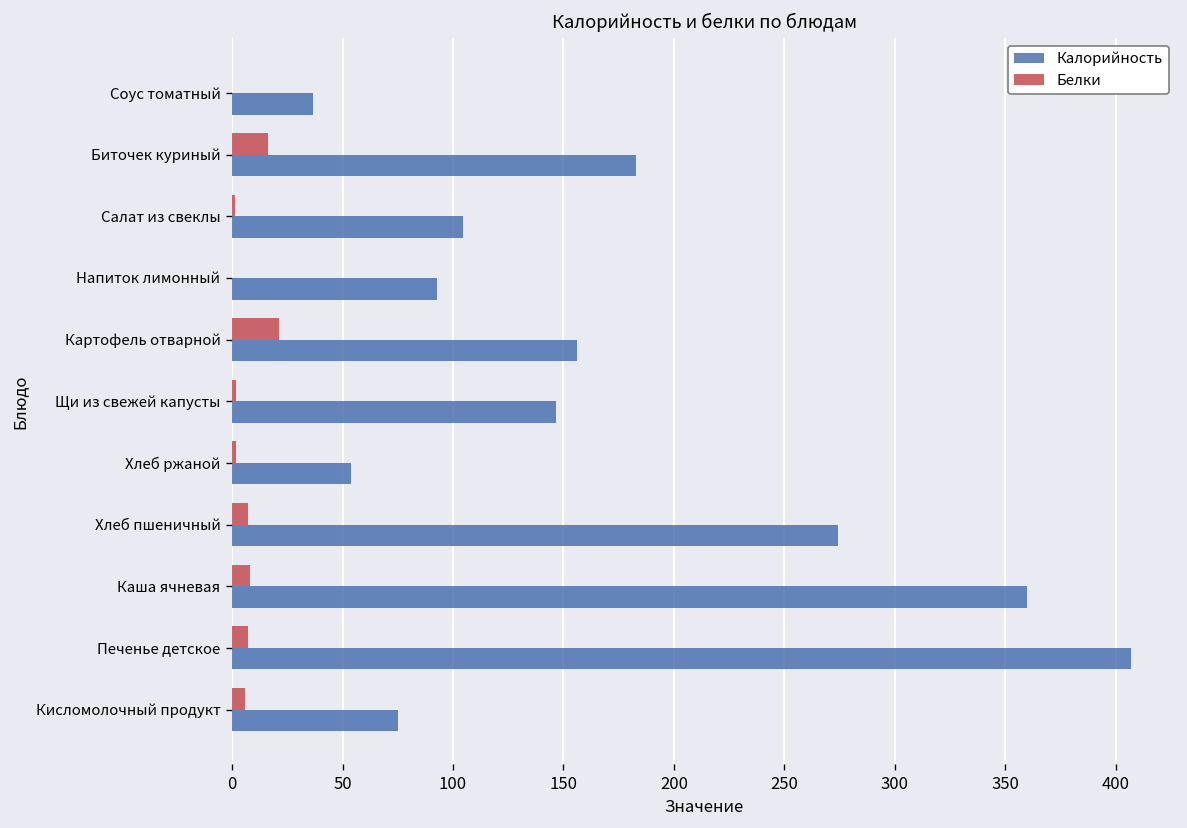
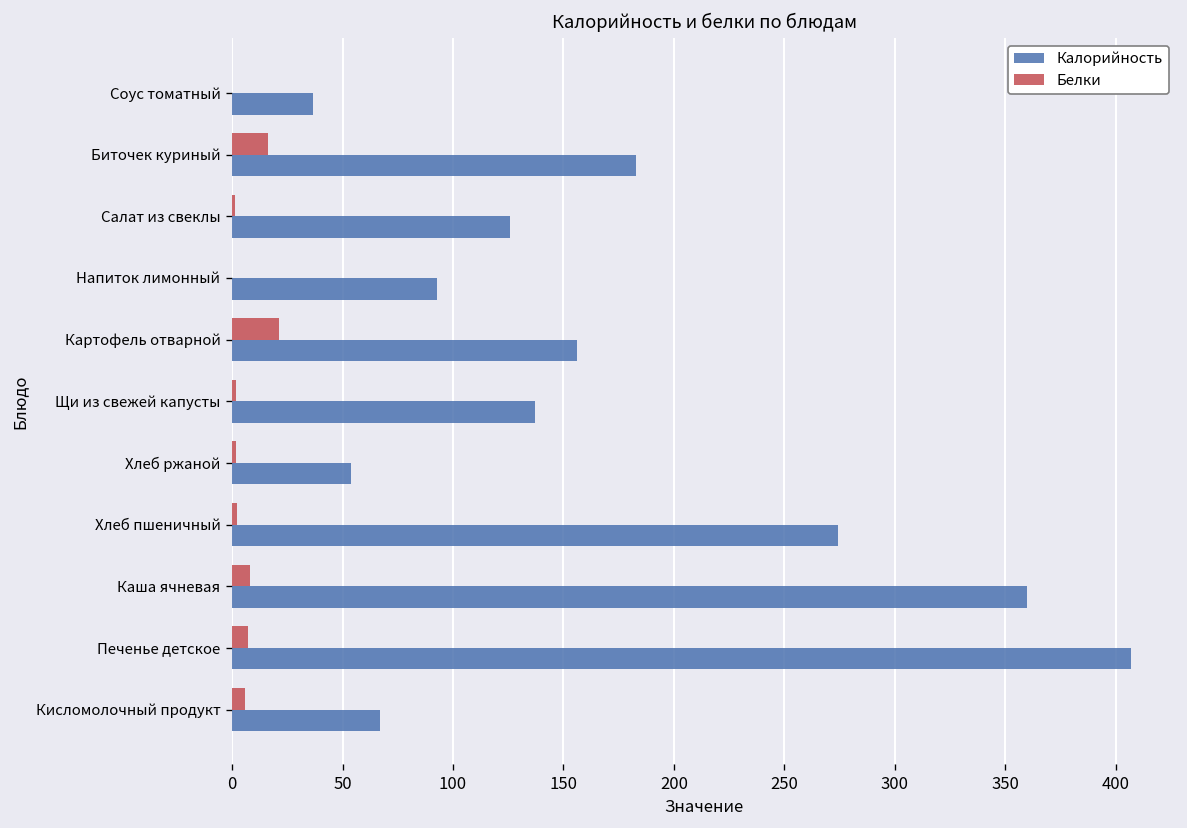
  {
    "Калорийность": {
      "Соус томатный": 37,
      "Биточек куриный": 183,
-     "Салат из свеклы": 105,
+     "Салат из свеклы": 126,
      "Напиток лимонный": 93,
      "Картофель отварной": 156,
-     "Щи из свежей капусты": 147,
+     "Щи из свежей капусты": 137,
      "Хлеб ржаной": 54,
      "Хлеб пшеничный": 274,
      "Каша ячневая": 360,
      "Печенье детское": 407,
-     "Кисломолочный продукт": 75
+     "Кисломолочный продукт": 67
    },
    "Белки": {
      "Биточек куриный": 16,
      "Салат из свеклы": 1,
      "Картофель отварной": 21,
      "Щи из свежей капусты": 2,
      "Хлеб ржаной": 2,
-     "Хлеб пшеничный": 7,
+     "Хлеб пшеничный": 2,
      "Каша ячневая": 8,
      "Печенье детское": 7,
      "Кисломолочный продукт": 6
    }
  }
